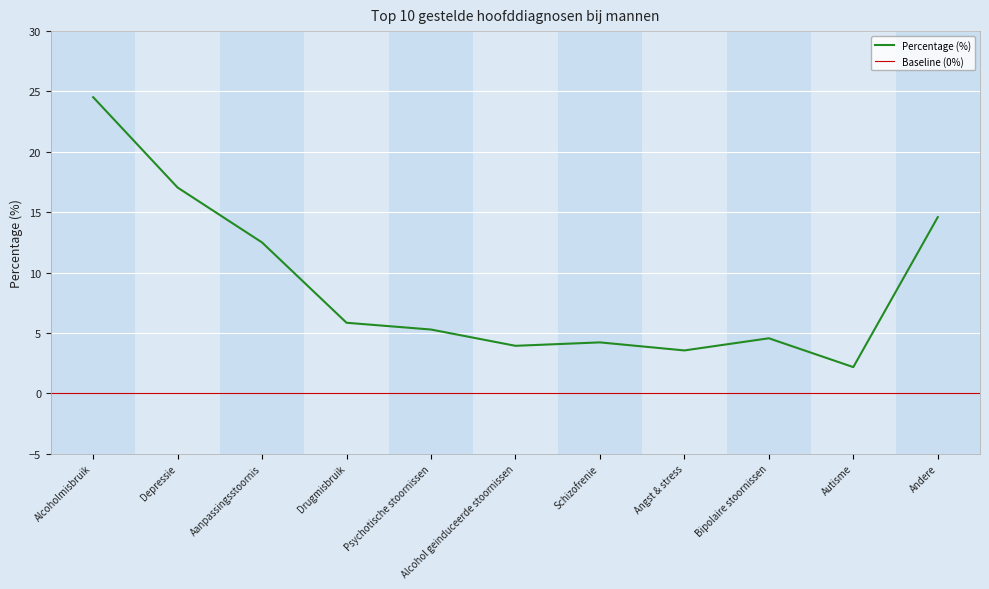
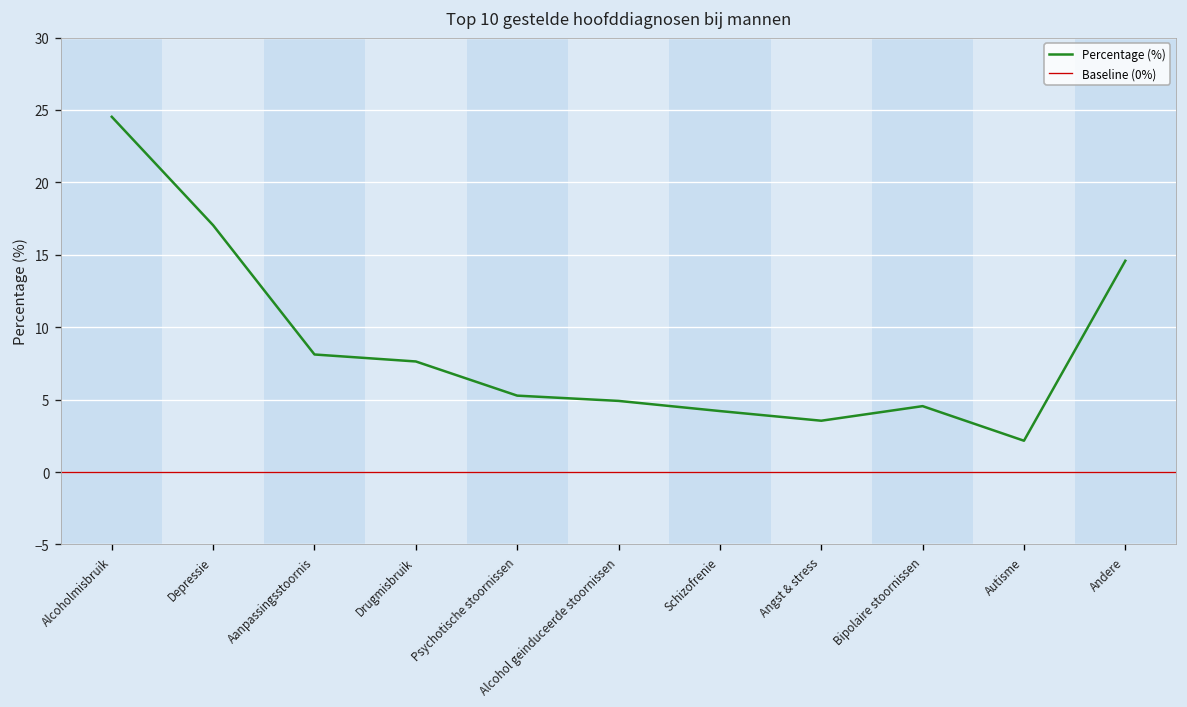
  {
    "Alcoholmisbruik": 24.5,
    "Depressie": 17.0,
-   "Aanpassingsstoornis": 12.5,
-   "Drugmisbruik": 5.8,
+   "Aanpassingsstoornis": 8.1,
+   "Drugmisbruik": 7.6,
    "Psychotische stoornissen": 5.3,
-   "Alcohol geinduceerde stoornissen": 3.9,
+   "Alcohol geinduceerde stoornissen": 4.9,
    "Schizofrenie": 4.2,
    "Angst & stress": 3.5,
    "Bipolaire stoornissen": 4.6,
    "Autisme": 2.2,
    "Andere": 14.6
  }
